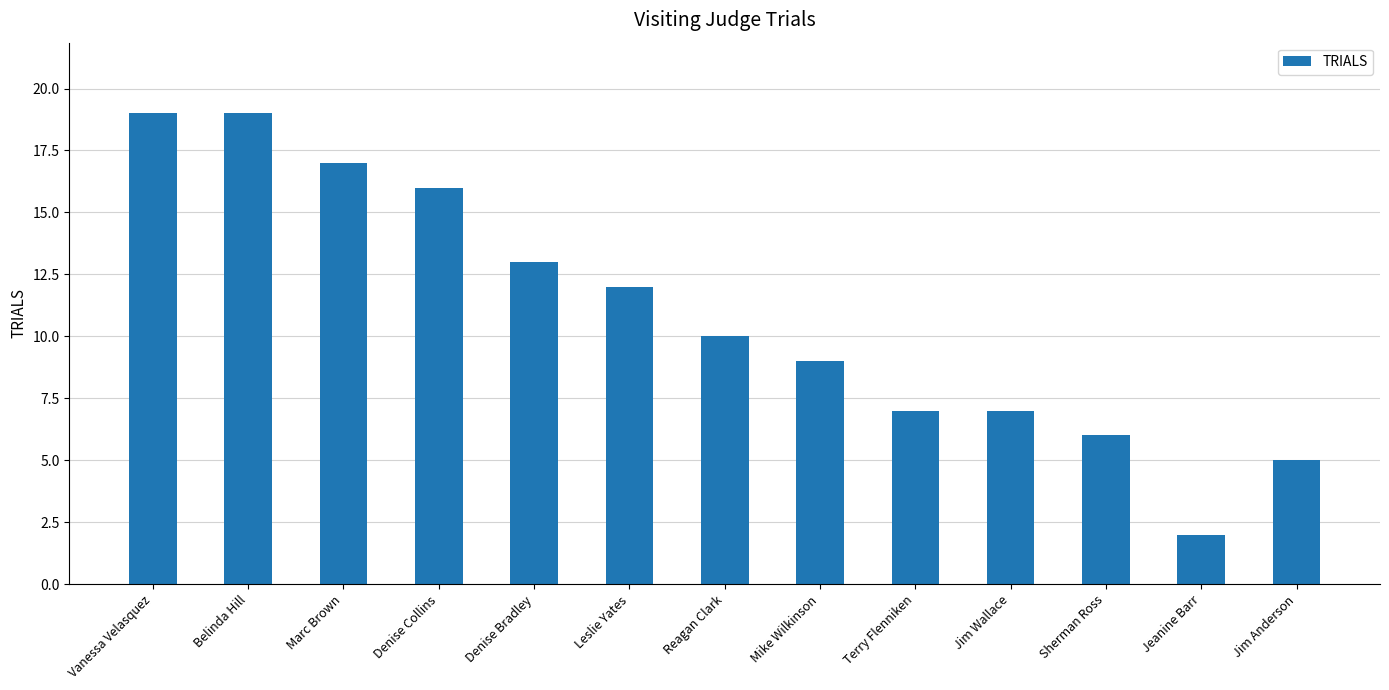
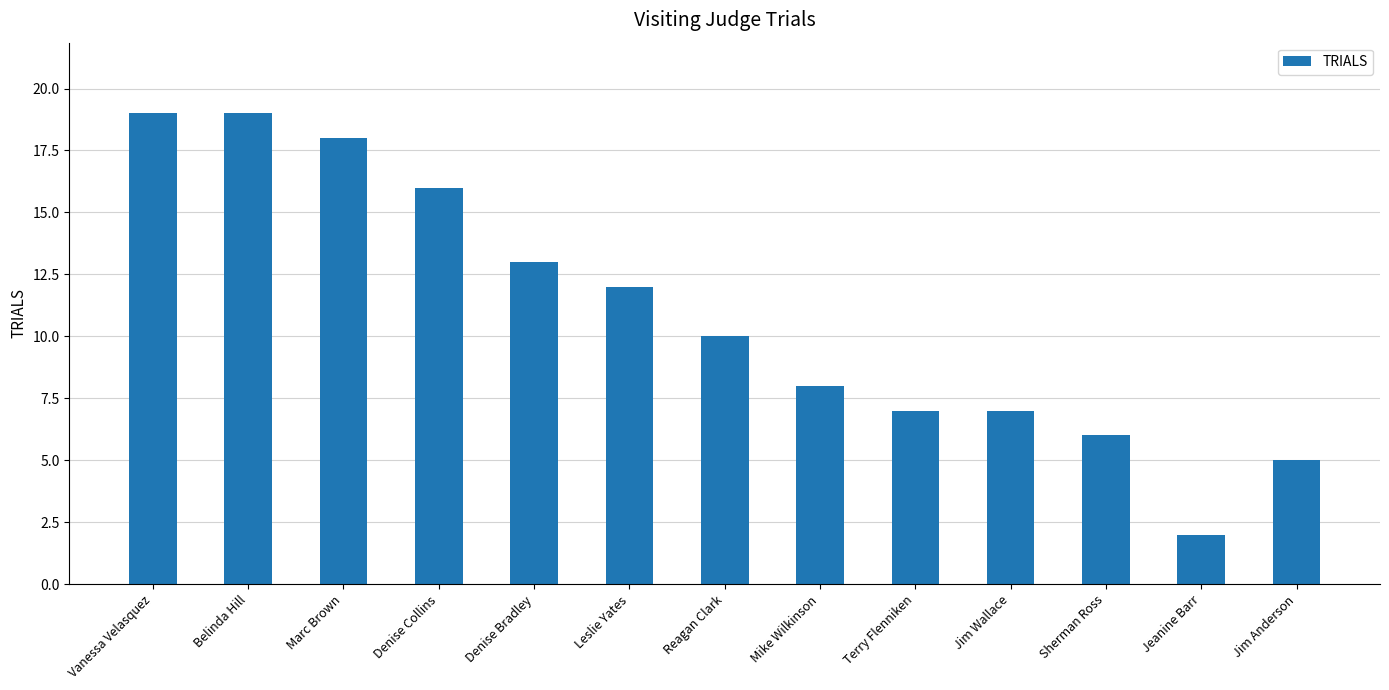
  {
    "Vanessa Velasquez": 19,
    "Belinda Hill": 19,
-   "Marc Brown": 17,
+   "Marc Brown": 18,
    "Denise Collins": 16,
    "Denise Bradley": 13,
    "Leslie Yates": 12,
    "Reagan Clark": 10,
-   "Mike Wilkinson": 9,
+   "Mike Wilkinson": 8,
    "Terry Flenniken": 7,
    "Jim Wallace": 7,
    "Sherman Ross": 6,
    "Jeanine Barr": 2,
    "Jim Anderson": 5
  }
